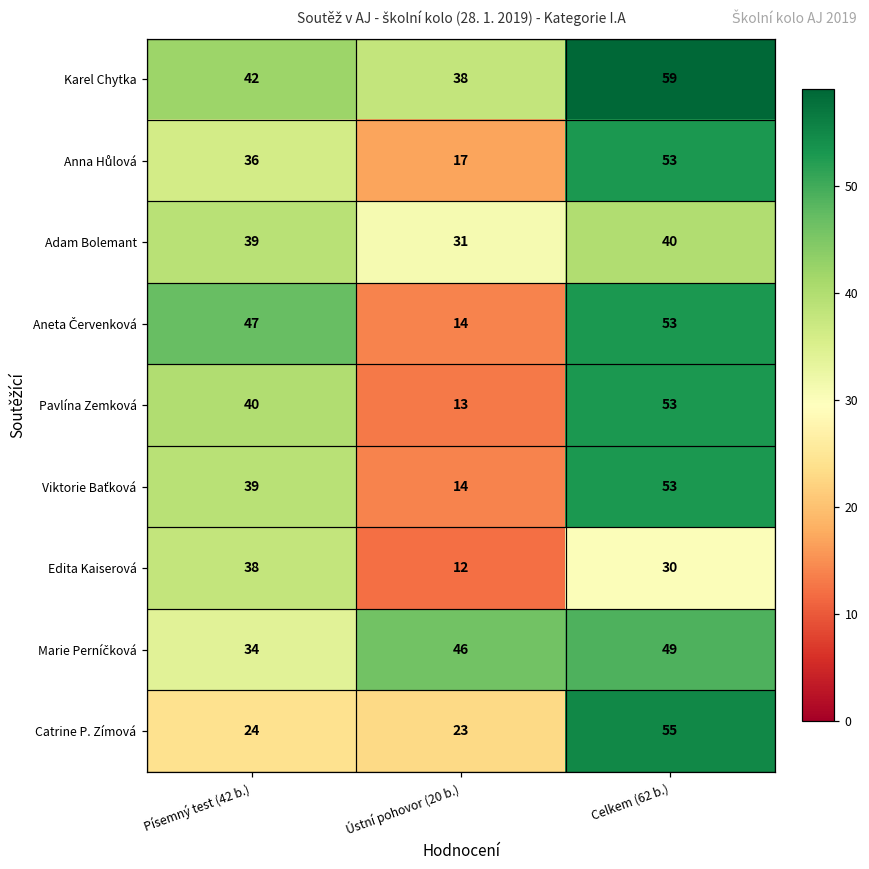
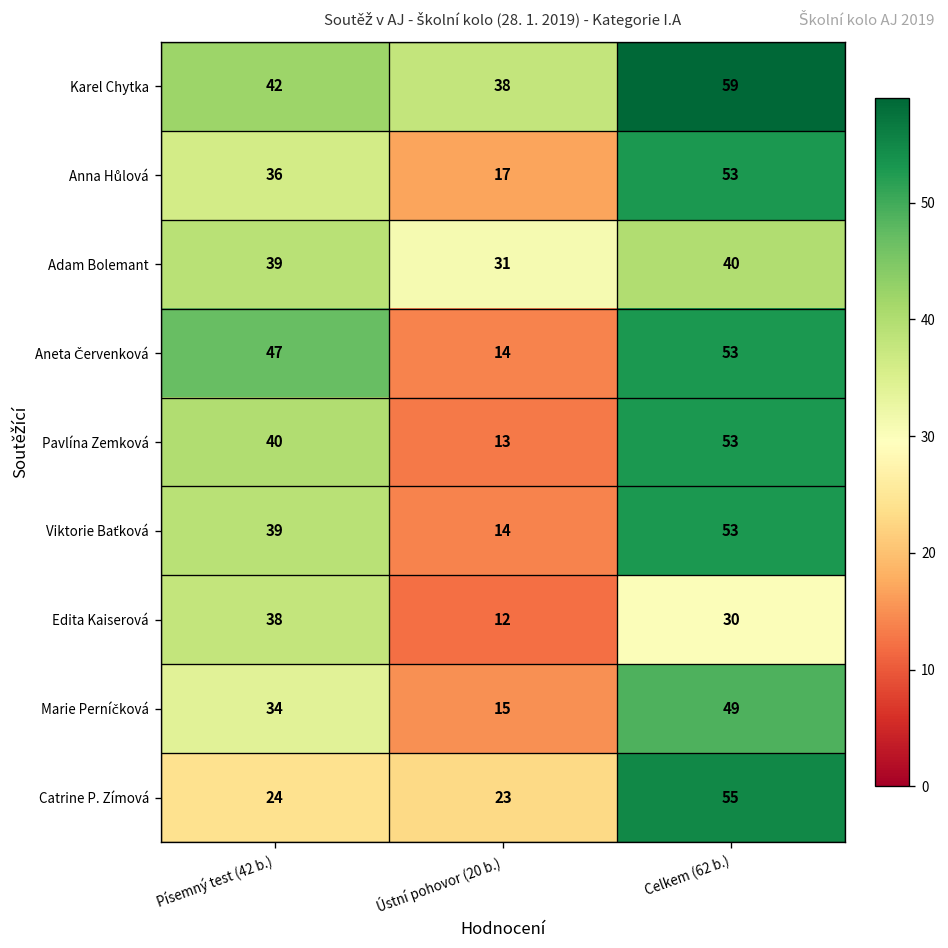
  {
    "Karel Chytka": {
      "Písemný test (42 b.)": 42,
      "Ústní pohovor (20 b.)": 38,
      "Celkem (62 b.)": 59
    },
    "Anna Hůlová": {
      "Písemný test (42 b.)": 36,
      "Ústní pohovor (20 b.)": 17,
      "Celkem (62 b.)": 53
    },
    "Adam Bolemant": {
      "Písemný test (42 b.)": 39,
      "Ústní pohovor (20 b.)": 31,
      "Celkem (62 b.)": 40
    },
    "Aneta Červenková": {
      "Písemný test (42 b.)": 47,
      "Ústní pohovor (20 b.)": 14,
      "Celkem (62 b.)": 53
    },
    "Pavlína Zemková": {
      "Písemný test (42 b.)": 40,
      "Ústní pohovor (20 b.)": 13,
      "Celkem (62 b.)": 53
    },
    "Viktorie Baťková": {
      "Písemný test (42 b.)": 39,
      "Ústní pohovor (20 b.)": 14,
      "Celkem (62 b.)": 53
    },
    "Edita Kaiserová": {
      "Písemný test (42 b.)": 38,
      "Ústní pohovor (20 b.)": 12,
      "Celkem (62 b.)": 30
    },
    "Marie Perníčková": {
      "Písemný test (42 b.)": 34,
-     "Ústní pohovor (20 b.)": 46,
+     "Ústní pohovor (20 b.)": 15,
      "Celkem (62 b.)": 49
    },
    "Catrine P. Zímová": {
      "Písemný test (42 b.)": 24,
      "Ústní pohovor (20 b.)": 23,
      "Celkem (62 b.)": 55
    }
  }
